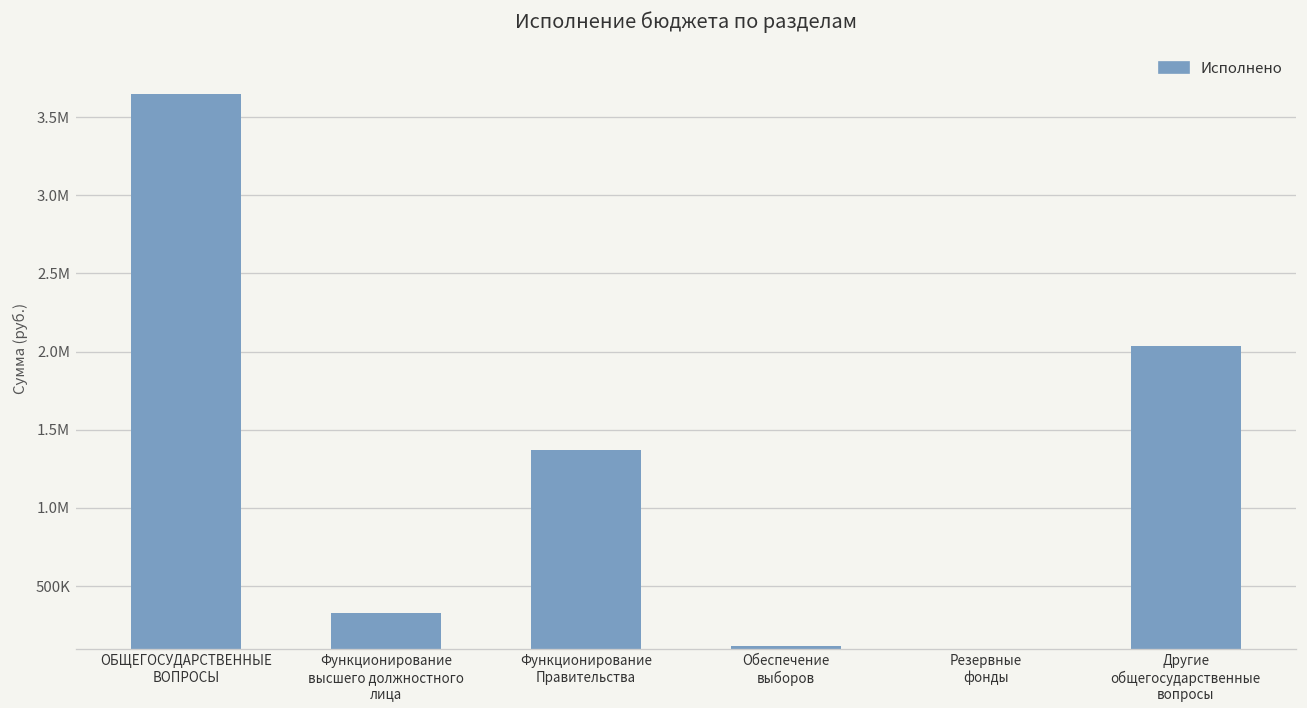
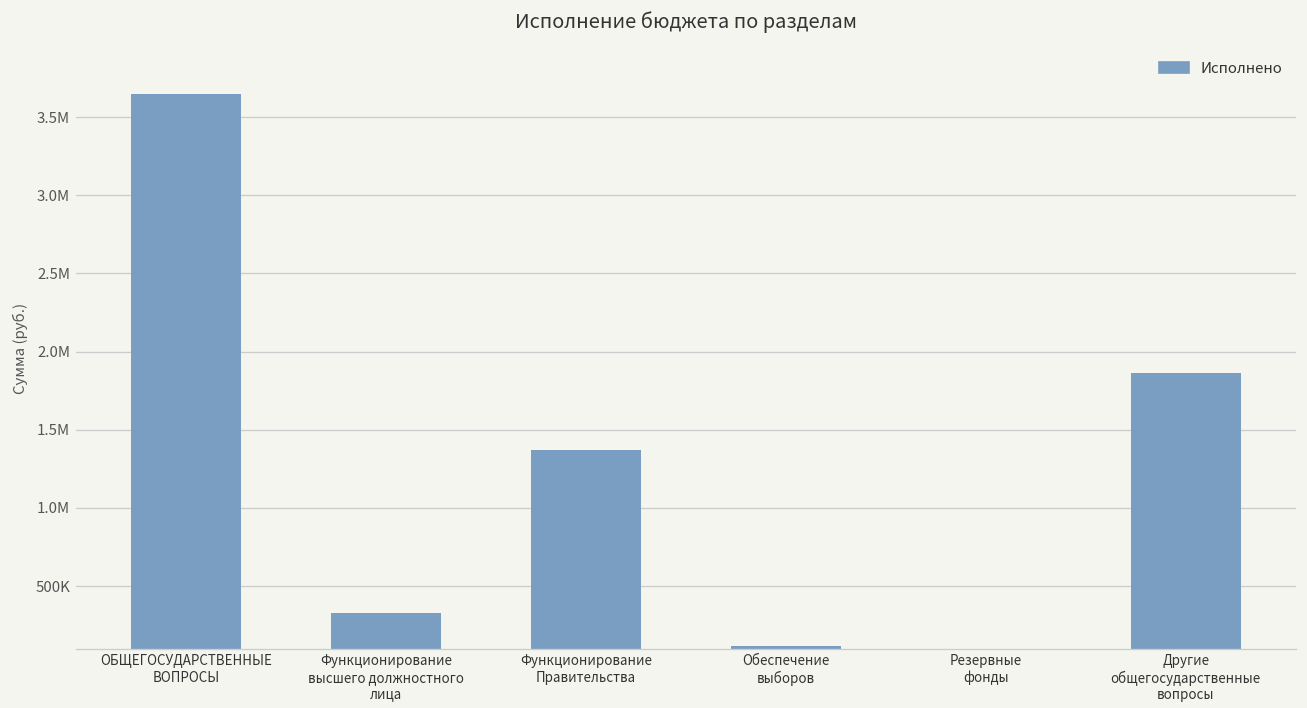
  {
    "ОБЩЕГОСУДАРСТВЕННЫЕ ВОПРОСЫ": 3650000,
    "Функционирование высшего должностного лица": 330000,
    "Функционирование Правительства": 1370000,
    "Обеспечение выборов": 120000,
-   "Другие общегосударственные вопросы": 2030000
+   "Другие общегосударственные вопросы": 1860000
  }
